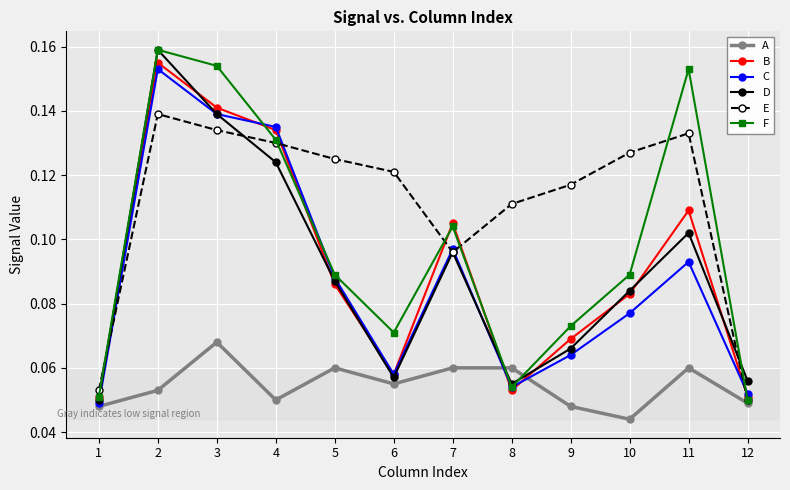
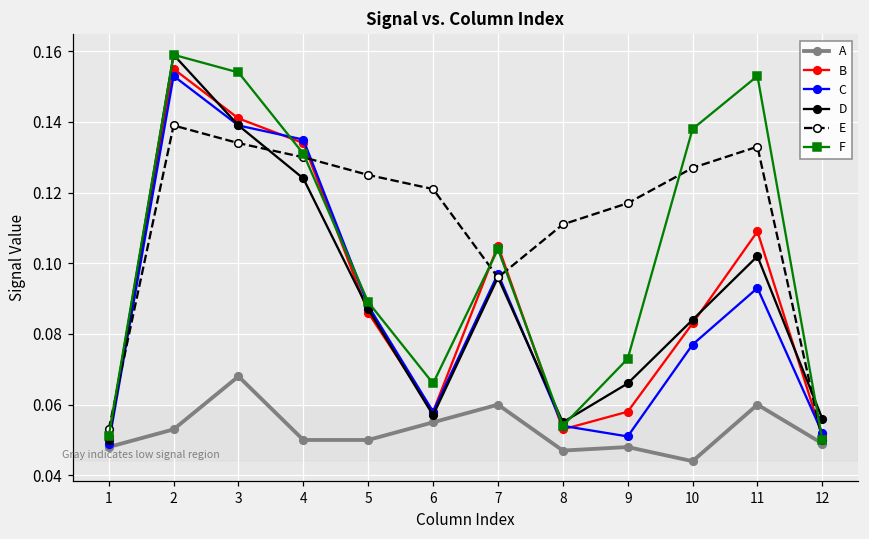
  {
    "A": {
      "1": 0.048,
      "2": 0.053,
      "3": 0.068,
      "4": 0.050,
-     "5": 0.06,
+     "5": 0.05,
      "6": 0.055,
      "7": 0.060,
-     "8": 0.060,
+     "8": 0.047,
      "9": 0.048,
      "10": 0.044,
      "11": 0.060,
      "12": 0.049
    },
    "B": {
      "2": 0.155,
      "3": 0.141,
      "4": 0.134,
      "5": 0.086,
      "7": 0.105,
      "8": 0.053,
-     "9": 0.069,
+     "9": 0.058,
      "10": 0.083,
      "11": 0.109,
      "12": 0.051
    },
    "C": {
      "1": 0.049,
      "2": 0.153,
      "4": 0.135,
      "5": 0.088,
      "7": 0.097,
-     "9": 0.064,
+     "9": 0.051,
      "10": 0.077,
      "11": 0.093,
      "12": 0.052
    },
    "F": {
      "3": 0.154,
      "4": 0.131,
      "5": 0.089,
-     "6": 0.071,
+     "6": 0.066,
      "7": 0.104,
      "9": 0.073,
-     "10": 0.089,
+     "10": 0.138,
      "11": 0.153
    }
  }
